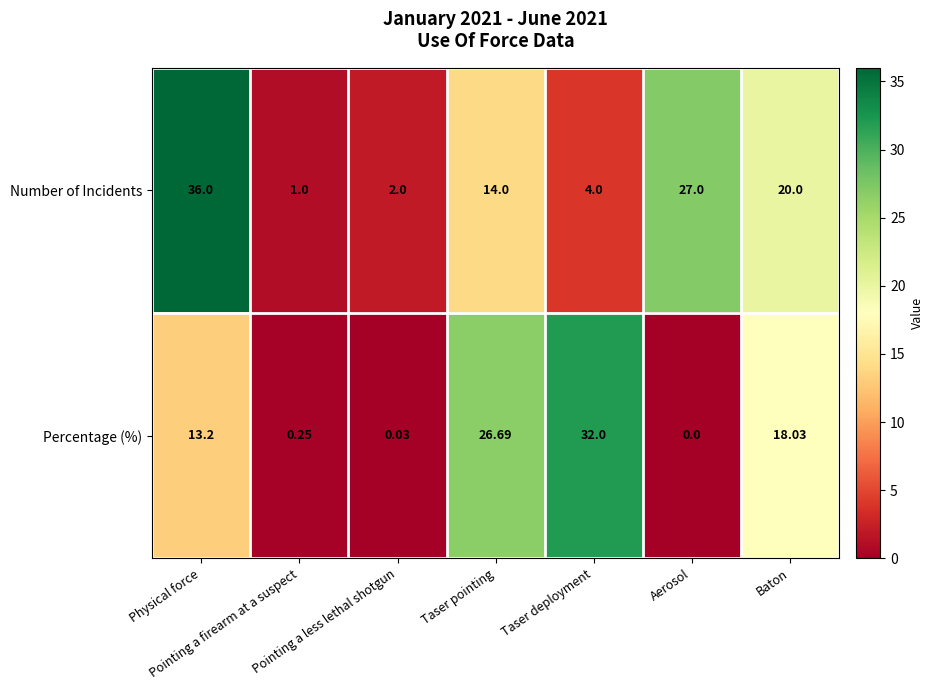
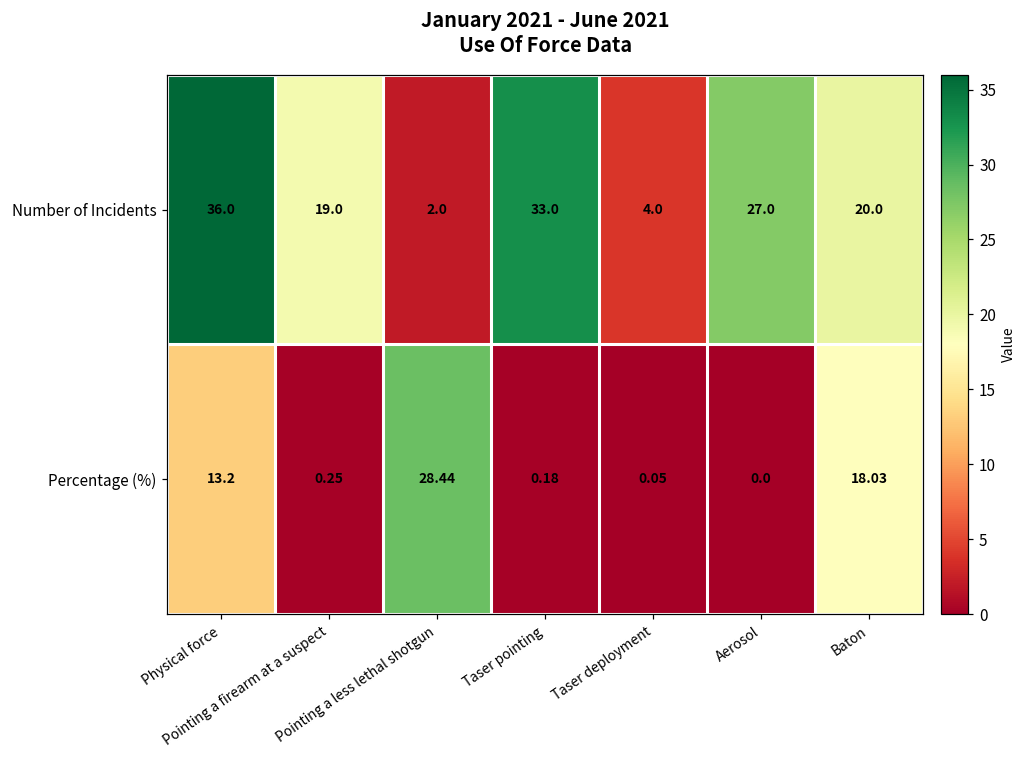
  {
    "Number of Incidents": {
      "Physical force": 36.0,
-     "Pointing a firearm at a suspect": 1.0,
+     "Pointing a firearm at a suspect": 19.0,
      "Pointing a less lethal shotgun": 2.0,
-     "Taser pointing": 14.0,
+     "Taser pointing": 33.0,
      "Taser deployment": 4.0,
      "Aerosol": 27.0,
      "Baton": 20.0
    },
    "Percentage (%)": {
      "Physical force": 13.2,
      "Pointing a firearm at a suspect": 0.25,
-     "Pointing a less lethal shotgun": 0.03,
-     "Taser pointing": 26.69,
-     "Taser deployment": 32.0,
+     "Pointing a less lethal shotgun": 28.44,
+     "Taser pointing": 0.18,
+     "Taser deployment": 0.05,
      "Aerosol": 0.0,
      "Baton": 18.03
    }
  }
